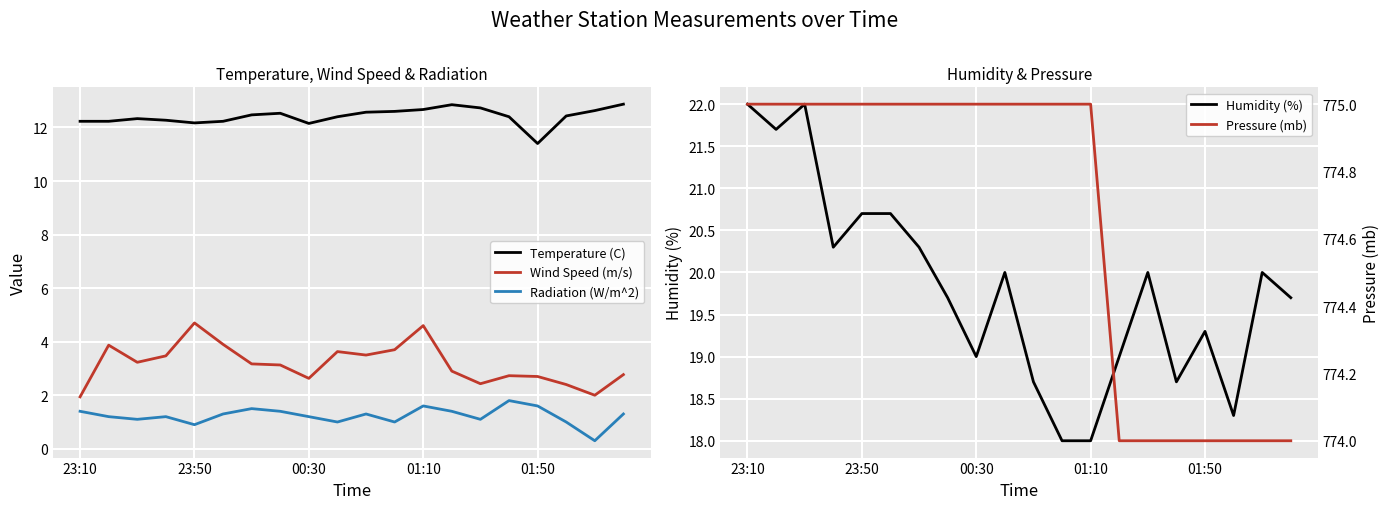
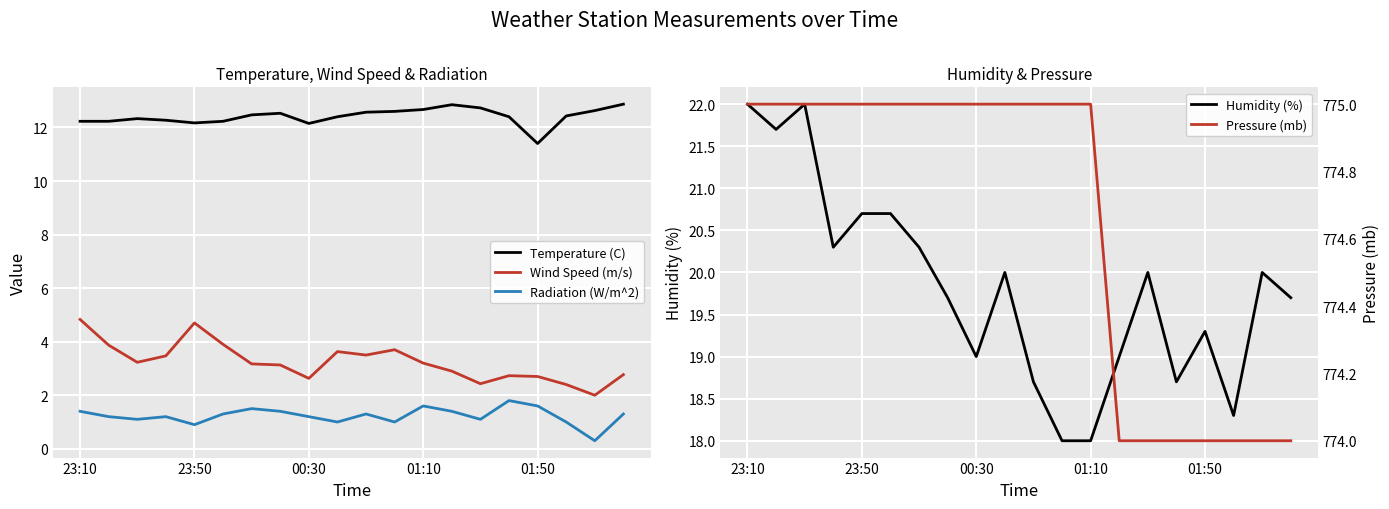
  {
    "Temperature, Wind Speed & Radiation": {
      "Temperature (C)": {
        "23:10": 12.2,
        "23:50": 12.2,
        "00:30": 12.2,
        "01:10": 12.7,
        "01:50": 11.4
      },
      "Wind Speed (m/s)": {
-       "23:10": 1.9,
+       "23:10": 4.8,
        "23:50": 4.7,
        "00:30": 2.6,
-       "01:10": 4.6,
+       "01:10": 3.2,
        "01:50": 2.7
      },
      "Radiation (W/m^2)": {
        "23:10": 1.4,
        "23:50": 0.9,
        "00:30": 1.2,
        "01:10": 1.6,
        "01:50": 1.6
      }
    }
  }
